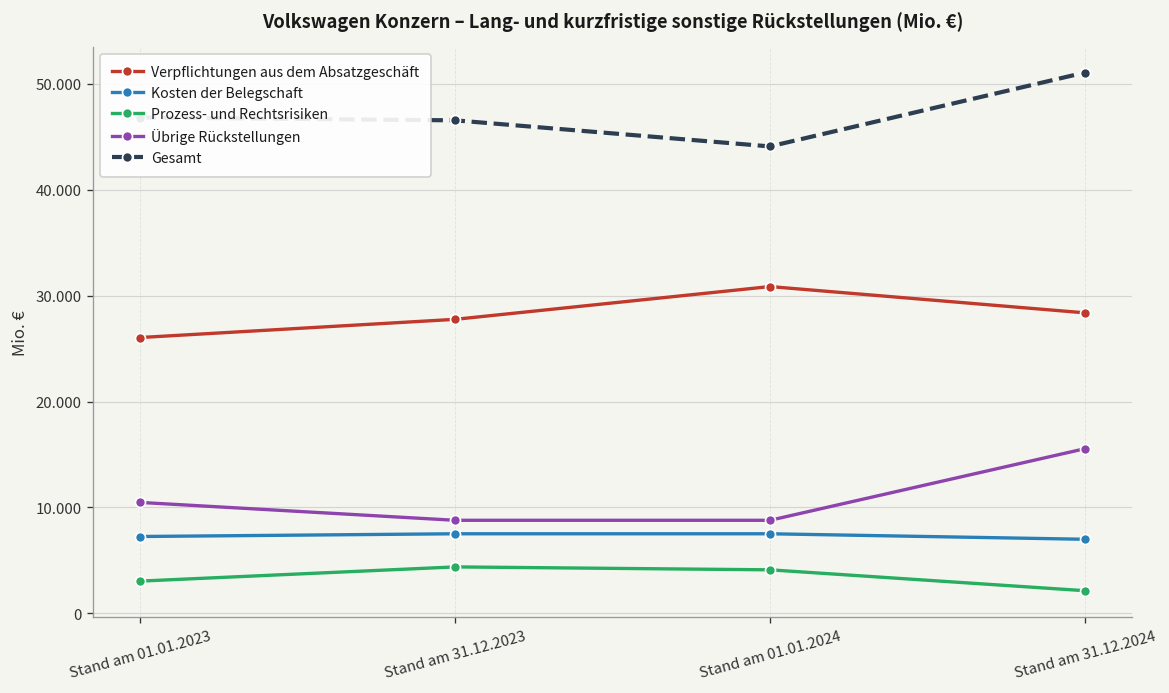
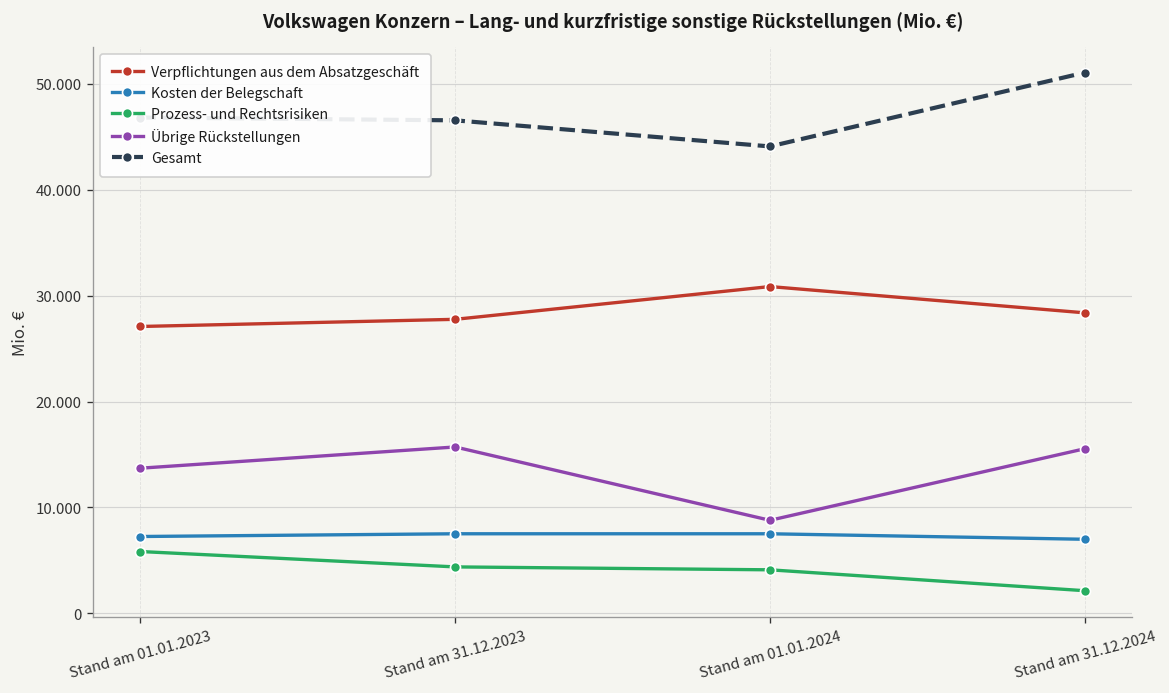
  {
    "Verpflichtungen aus dem Absatzgeschäft": {
-     "Stand am 01.01.2023": 26,
+     "Stand am 01.01.2023": 27,
      "Stand am 31.12.2023": 28,
      "Stand am 01.01.2024": 31,
      "Stand am 31.12.2024": 28
    },
    "Kosten der Belegschaft": {
      "Stand am 01.01.2023": 7,
      "Stand am 31.12.2023": 8,
      "Stand am 01.01.2024": 8,
      "Stand am 31.12.2024": 7
    },
    "Prozess- und Rechtsrisiken": {
-     "Stand am 01.01.2023": 3,
+     "Stand am 01.01.2023": 6,
      "Stand am 31.12.2023": 4,
      "Stand am 01.01.2024": 4,
      "Stand am 31.12.2024": 2
    },
    "Übrige Rückstellungen": {
-     "Stand am 01.01.2023": 10,
-     "Stand am 31.12.2023": 9,
+     "Stand am 01.01.2023": 14,
+     "Stand am 31.12.2023": 16,
      "Stand am 01.01.2024": 9,
      "Stand am 31.12.2024": 16
    },
    "Gesamt": {
      "Stand am 31.12.2023": 47,
      "Stand am 01.01.2024": 44,
      "Stand am 31.12.2024": 51
    }
  }
